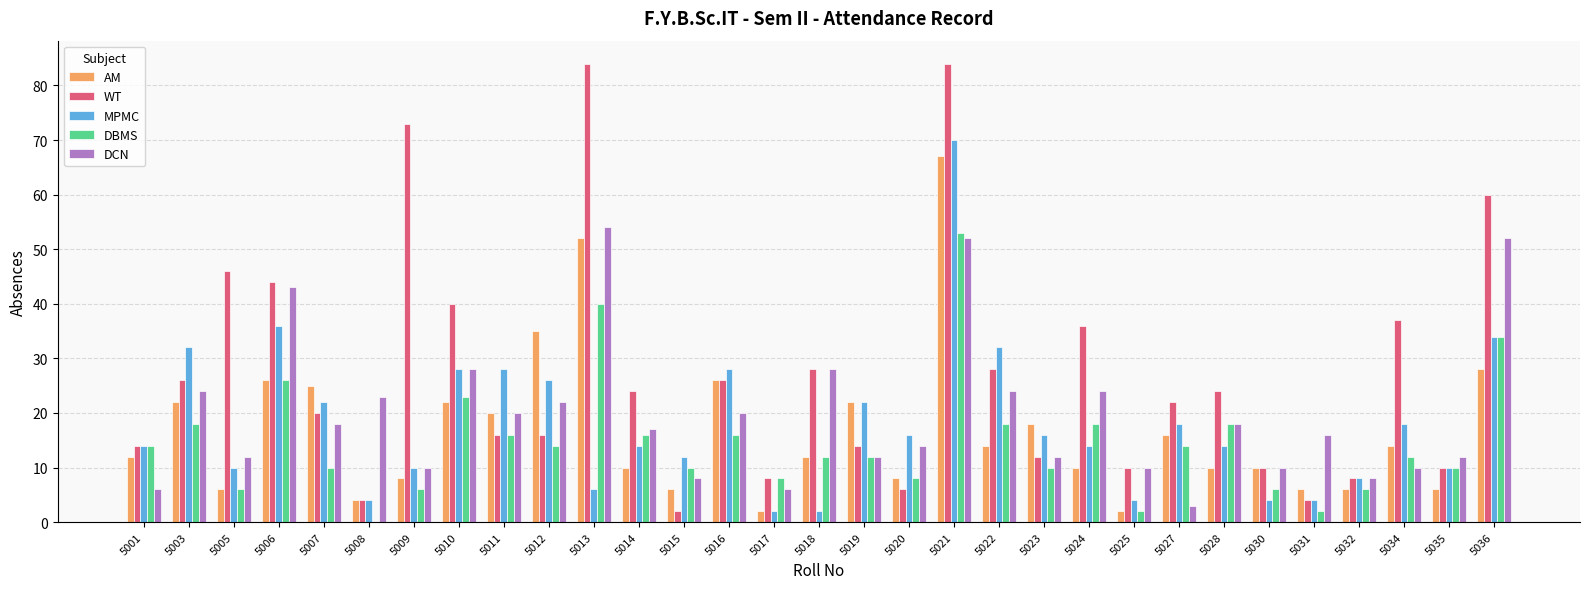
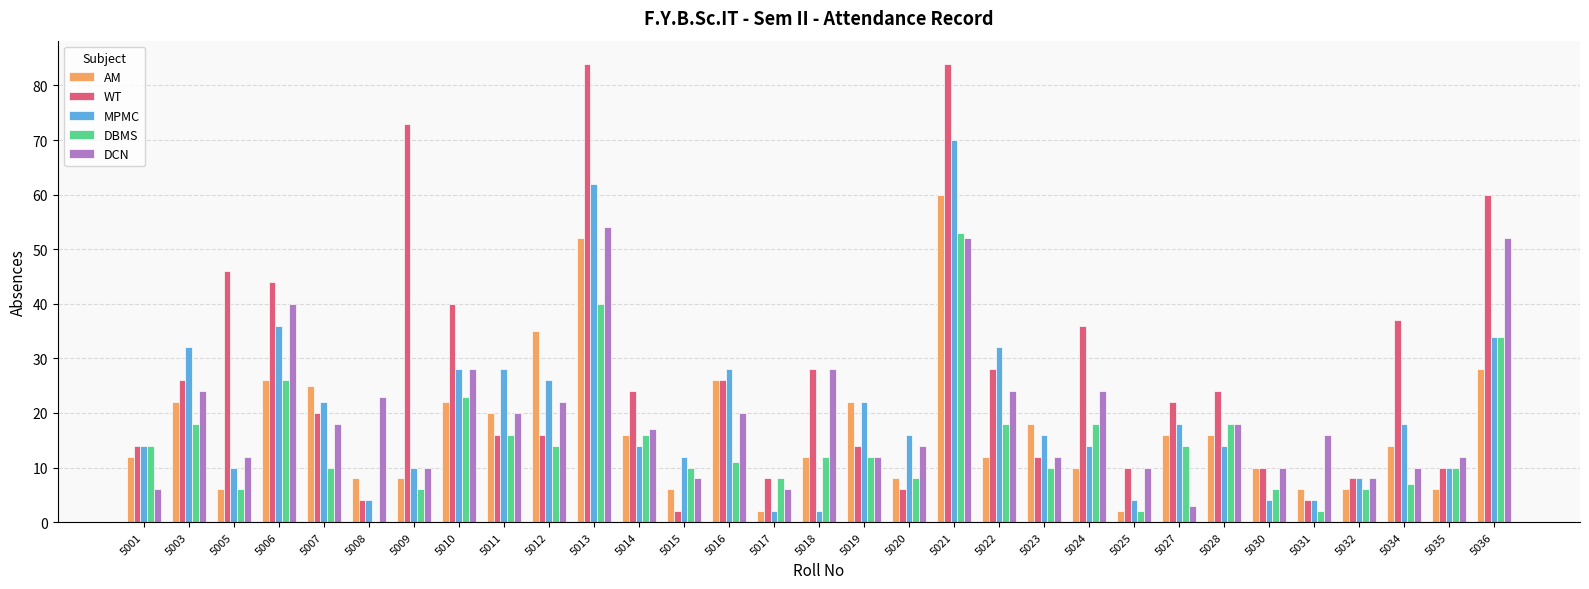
  {
    "AM": {
      "5001": 12,
      "5003": 22,
      "5005": 6,
      "5006": 26,
      "5007": 25,
-     "5008": 4,
+     "5008": 8,
      "5009": 8,
      "5010": 22,
      "5011": 20,
      "5012": 35,
      "5013": 52,
-     "5014": 10,
+     "5014": 16,
      "5015": 6,
      "5016": 26,
      "5017": 2,
      "5018": 12,
      "5019": 22,
      "5020": 8,
-     "5021": 67,
-     "5022": 14,
+     "5021": 60,
+     "5022": 12,
      "5023": 18,
      "5024": 10,
      "5025": 2,
      "5027": 16,
-     "5028": 10,
+     "5028": 16,
      "5030": 10,
      "5031": 6,
      "5032": 6,
      "5034": 14,
      "5035": 6,
      "5036": 28
    },
    "WT": {
      "5001": 14,
      "5003": 26,
      "5005": 46,
      "5006": 44,
      "5007": 20,
      "5008": 4,
      "5009": 73,
      "5010": 40,
      "5011": 16,
      "5012": 16,
      "5013": 84,
      "5014": 24,
      "5015": 2,
      "5016": 26,
      "5017": 8,
      "5018": 28,
      "5019": 14,
      "5020": 6,
      "5021": 84,
      "5022": 28,
      "5023": 12,
      "5024": 36,
      "5025": 10,
      "5027": 22,
      "5028": 24,
      "5030": 10,
      "5031": 4,
      "5032": 8,
      "5034": 37,
      "5035": 10,
      "5036": 60
    },
    "MPMC": {
      "5001": 14,
      "5003": 32,
      "5005": 10,
      "5006": 36,
      "5007": 22,
      "5008": 4,
      "5009": 10,
      "5010": 28,
      "5011": 28,
      "5012": 26,
-     "5013": 6,
+     "5013": 62,
      "5014": 14,
      "5015": 12,
      "5016": 28,
      "5017": 2,
      "5018": 2,
      "5019": 22,
      "5020": 16,
      "5021": 70,
      "5022": 32,
      "5023": 16,
      "5024": 14,
      "5025": 4,
      "5027": 18,
      "5028": 14,
      "5030": 4,
      "5031": 4,
      "5032": 8,
      "5034": 18,
      "5035": 10,
      "5036": 34
    },
    "DBMS": {
      "5001": 14,
      "5003": 18,
      "5005": 6,
      "5006": 26,
      "5007": 10,
      "5008": 0,
      "5009": 6,
      "5010": 23,
      "5011": 16,
      "5012": 14,
      "5013": 40,
      "5014": 16,
      "5015": 10,
-     "5016": 16,
+     "5016": 11,
      "5017": 8,
      "5018": 12,
      "5019": 12,
      "5020": 8,
      "5021": 53,
      "5022": 18,
      "5023": 10,
      "5024": 18,
      "5025": 2,
      "5027": 14,
      "5028": 18,
      "5030": 6,
      "5031": 2,
      "5032": 6,
-     "5034": 12,
+     "5034": 7,
      "5035": 10,
      "5036": 34
    },
    "DCN": {
      "5001": 6,
      "5003": 24,
      "5005": 12,
-     "5006": 43,
+     "5006": 40,
      "5007": 18,
      "5008": 23,
      "5009": 10,
      "5010": 28,
      "5011": 20,
      "5012": 22,
      "5013": 54,
      "5014": 17,
      "5015": 8,
      "5016": 20,
      "5017": 6,
      "5018": 28,
      "5019": 12,
      "5020": 14,
      "5021": 52,
      "5022": 24,
      "5023": 12,
      "5024": 24,
      "5025": 10,
      "5027": 3,
      "5028": 18,
      "5030": 10,
      "5031": 16,
      "5032": 8,
      "5034": 10,
      "5035": 12,
      "5036": 52
    }
  }
